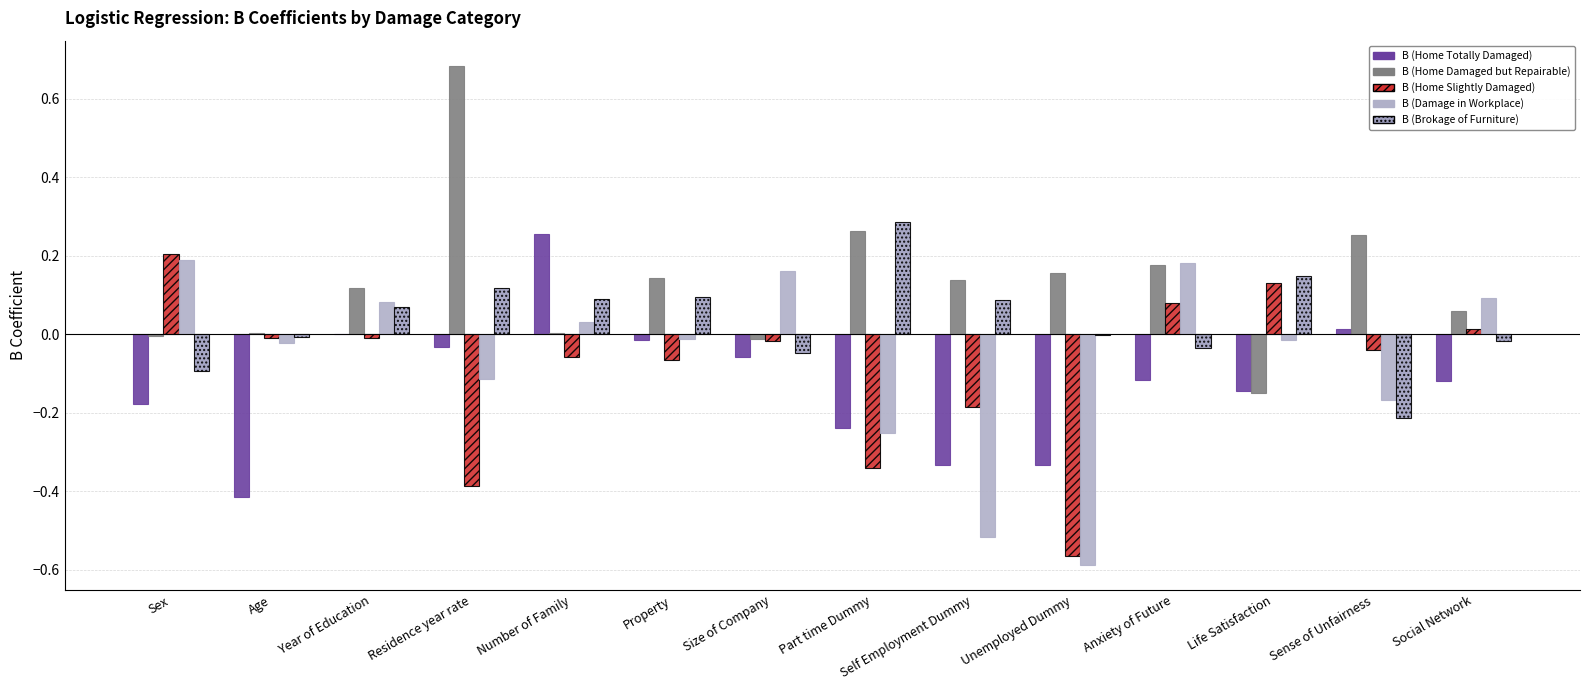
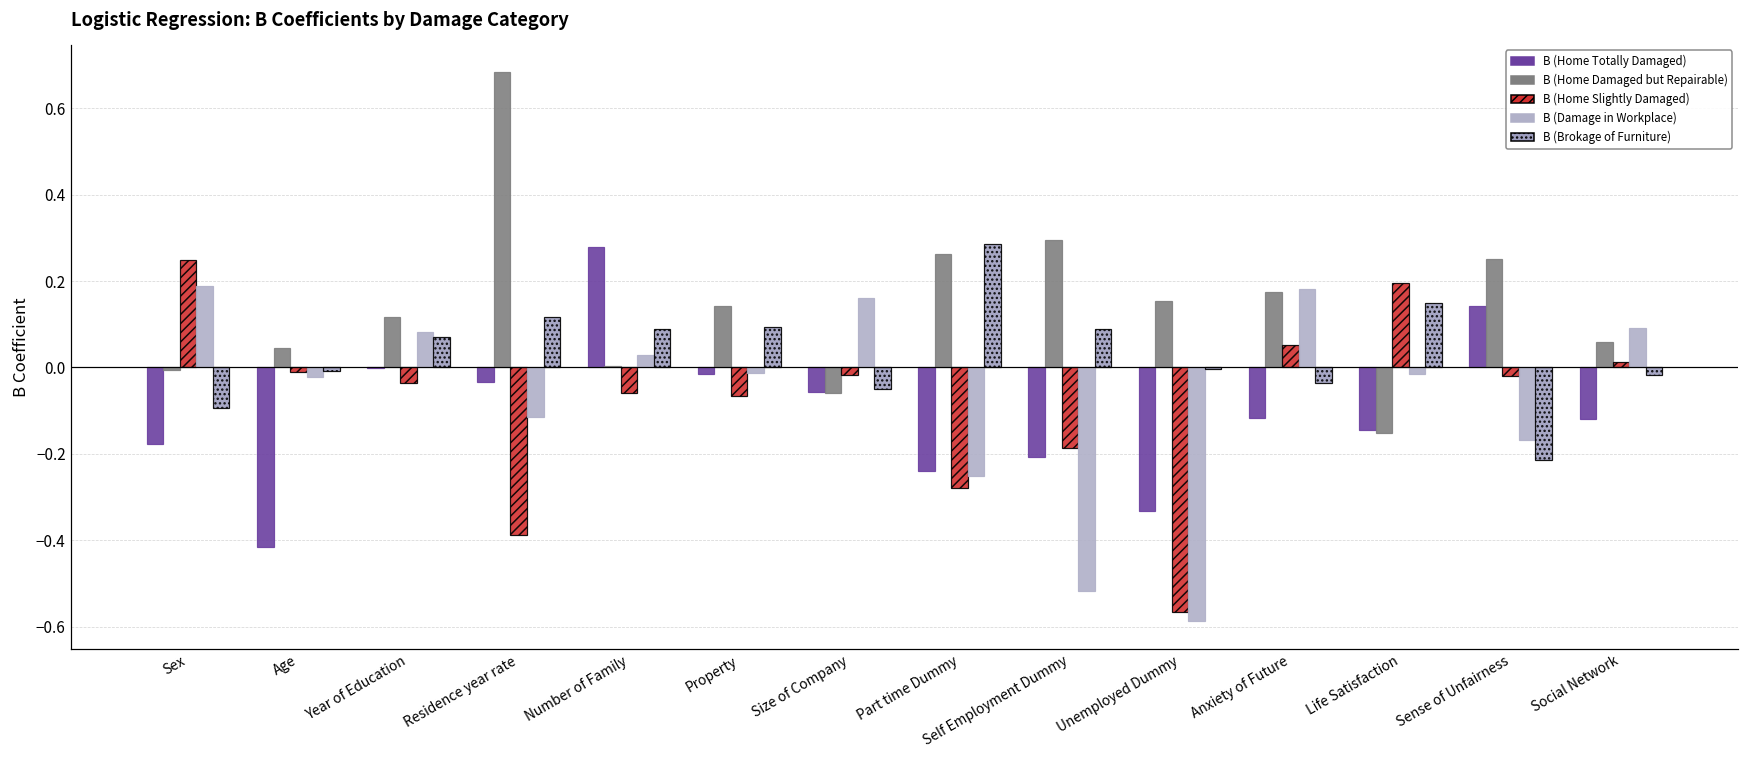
  {
    "B (Home Totally Damaged)": {
      "Sex": -0.18,
      "Age": -0.41,
      "Residence year rate": -0.03,
-     "Number of Family": 0.26,
+     "Number of Family": 0.28,
      "Property": -0.01,
      "Size of Company": -0.06,
      "Part time Dummy": -0.24,
-     "Self Employment Dummy": -0.33,
+     "Self Employment Dummy": -0.21,
      "Unemployed Dummy": -0.33,
      "Anxiety of Future": -0.12,
      "Life Satisfaction": -0.14,
-     "Sense of Unfairness": 0.01,
+     "Sense of Unfairness": 0.14,
      "Social Network": -0.12
    },
    "B (Home Damaged but Repairable)": {
-     "Age": 0.00,
+     "Age": 0.04,
      "Year of Education": 0.12,
      "Residence year rate": 0.68,
      "Property": 0.14,
-     "Size of Company": -0.01,
+     "Size of Company": -0.06,
      "Part time Dummy": 0.26,
-     "Self Employment Dummy": 0.14,
+     "Self Employment Dummy": 0.30,
      "Unemployed Dummy": 0.15,
      "Anxiety of Future": 0.18,
      "Life Satisfaction": -0.15,
      "Sense of Unfairness": 0.25,
      "Social Network": 0.06
    },
    "B (Home Slightly Damaged)": {
-     "Sex": 0.20,
+     "Sex": 0.25,
      "Age": -0.01,
-     "Year of Education": -0.01,
+     "Year of Education": -0.03,
      "Residence year rate": -0.39,
      "Number of Family": -0.06,
      "Property": -0.07,
      "Size of Company": -0.02,
-     "Part time Dummy": -0.34,
+     "Part time Dummy": -0.28,
      "Self Employment Dummy": -0.19,
      "Unemployed Dummy": -0.57,
-     "Anxiety of Future": 0.08,
-     "Life Satisfaction": 0.13,
-     "Sense of Unfairness": -0.04,
+     "Anxiety of Future": 0.05,
+     "Life Satisfaction": 0.20,
+     "Sense of Unfairness": -0.02,
      "Social Network": 0.01
    }
  }
